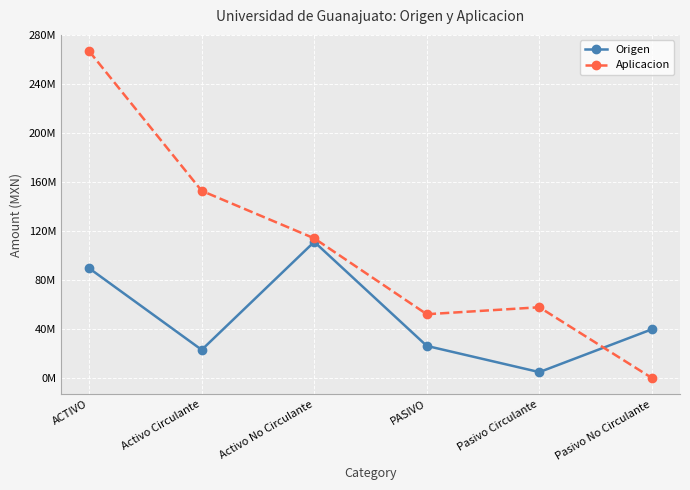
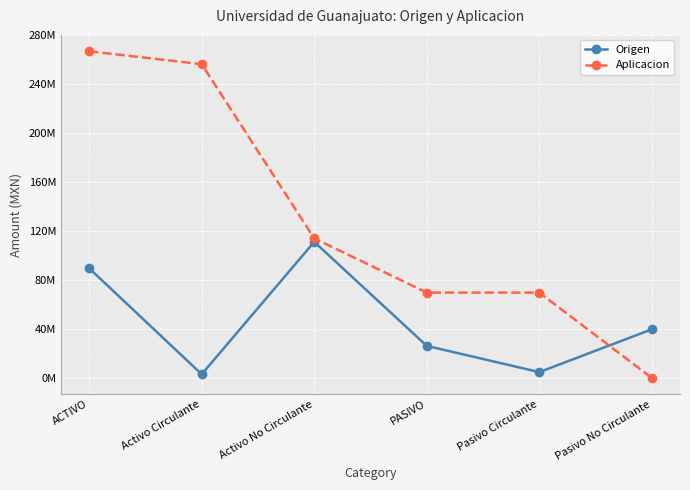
  {
    "Origen": {
      "ACTIVO": 90000000,
-     "Activo Circulante": 23000000,
+     "Activo Circulante": 3000000,
      "Activo No Circulante": 111000000,
      "PASIVO": 26000000,
      "Pasivo Circulante": 5000000,
      "Pasivo No Circulante": 40000000
    },
    "Aplicacion": {
      "ACTIVO": 267000000,
-     "Activo Circulante": 153000000,
+     "Activo Circulante": 256000000,
      "Activo No Circulante": 114000000,
-     "PASIVO": 52000000,
-     "Pasivo Circulante": 58000000,
+     "PASIVO": 70000000,
+     "Pasivo Circulante": 70000000,
      "Pasivo No Circulante": 0
    }
  }
